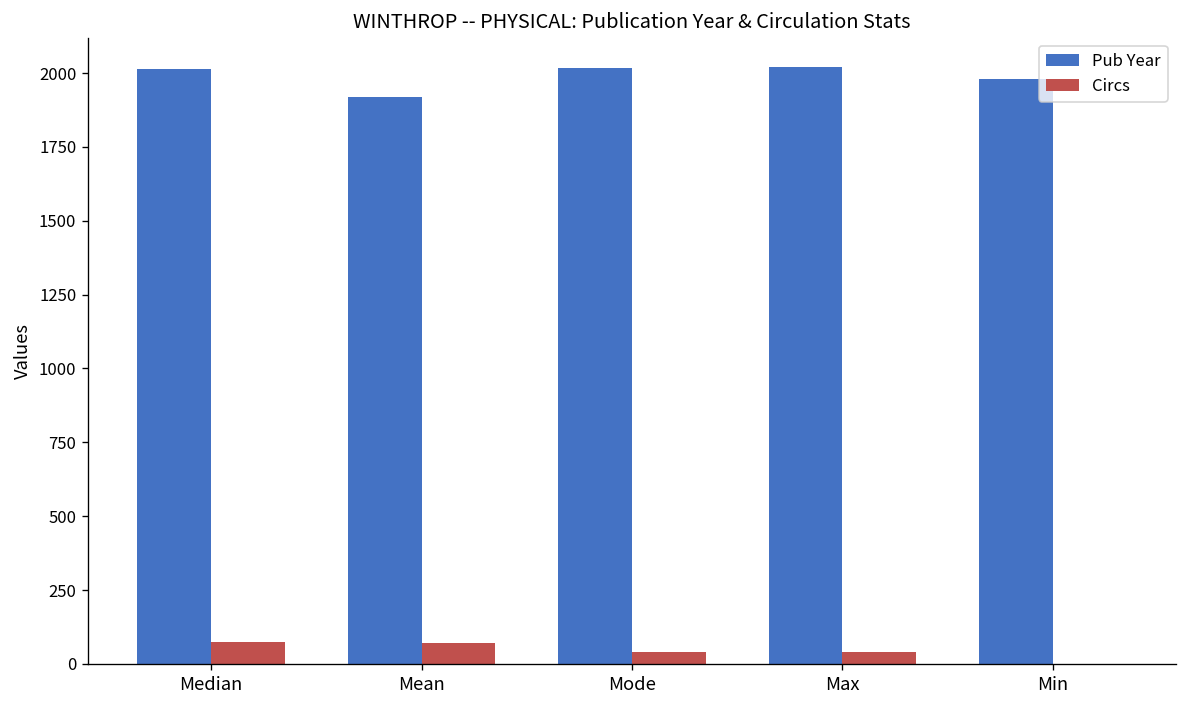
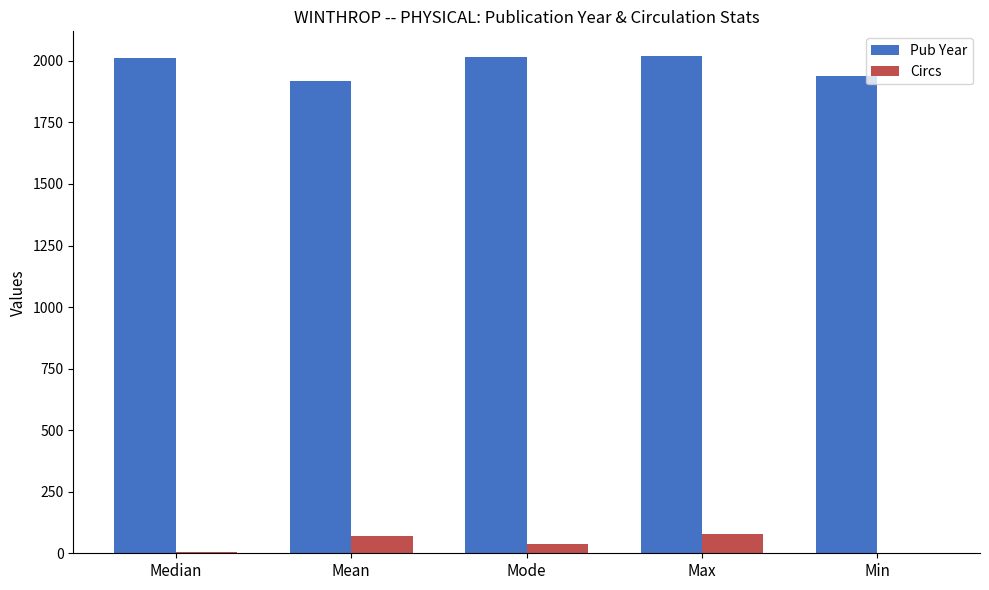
  {
    "Pub Year": {
      "Median": 2010,
      "Mean": 1920,
      "Mode": 2020,
      "Max": 2020,
-     "Min": 1980
+     "Min": 1940
    },
    "Circs": {
-     "Median": 80,
+     "Median": 10,
      "Mean": 70,
      "Mode": 40,
-     "Max": 40,
+     "Max": 80,
      "Min": 0
    }
  }
